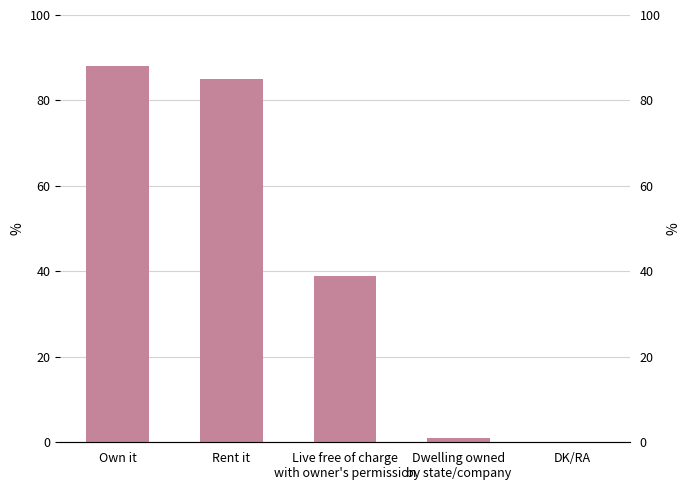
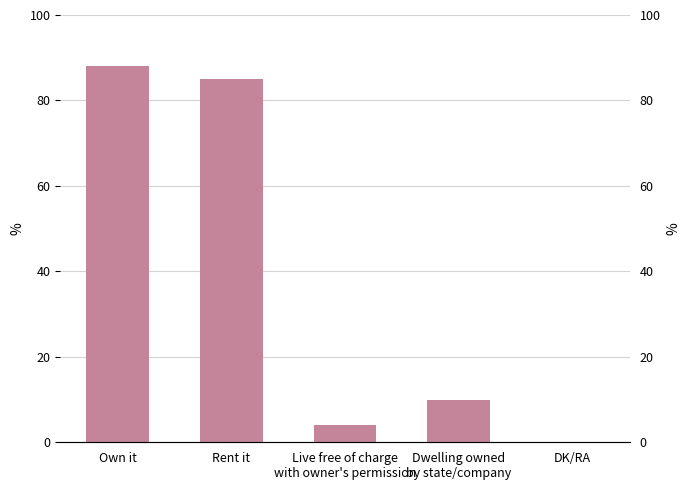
  {
    "Own it": 88,
    "Rent it": 85,
-   "Live free of charge with owner's permission": 39,
-   "Dwelling owned by state/company": 1,
+   "Live free of charge with owner's permission": 4,
+   "Dwelling owned by state/company": 10,
    "DK/RA": 0
  }
